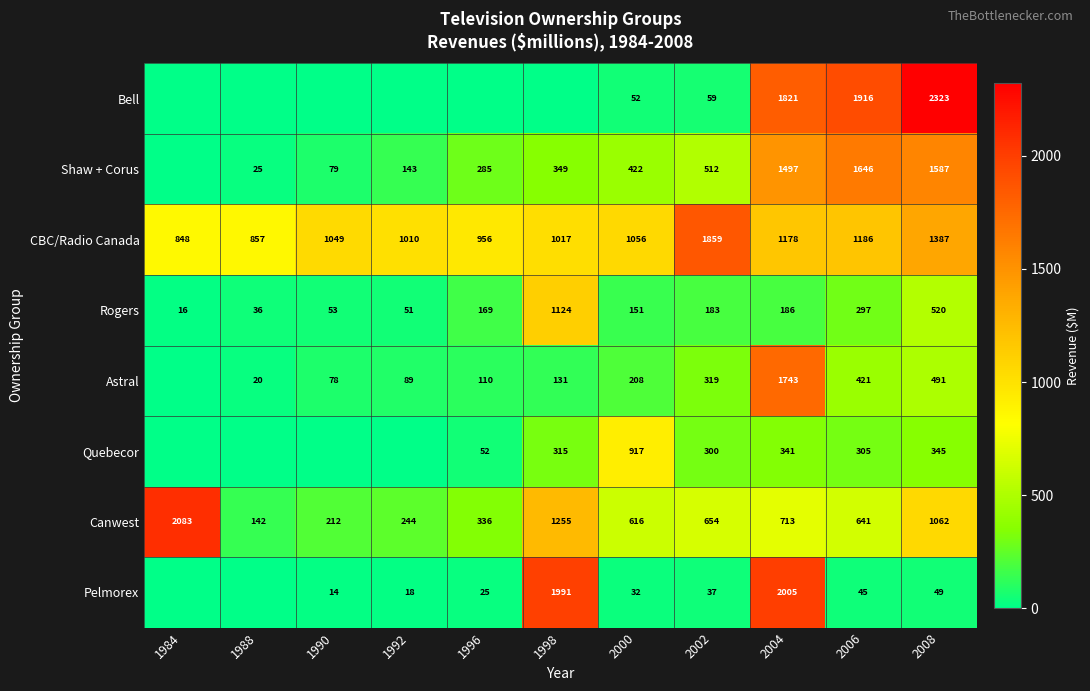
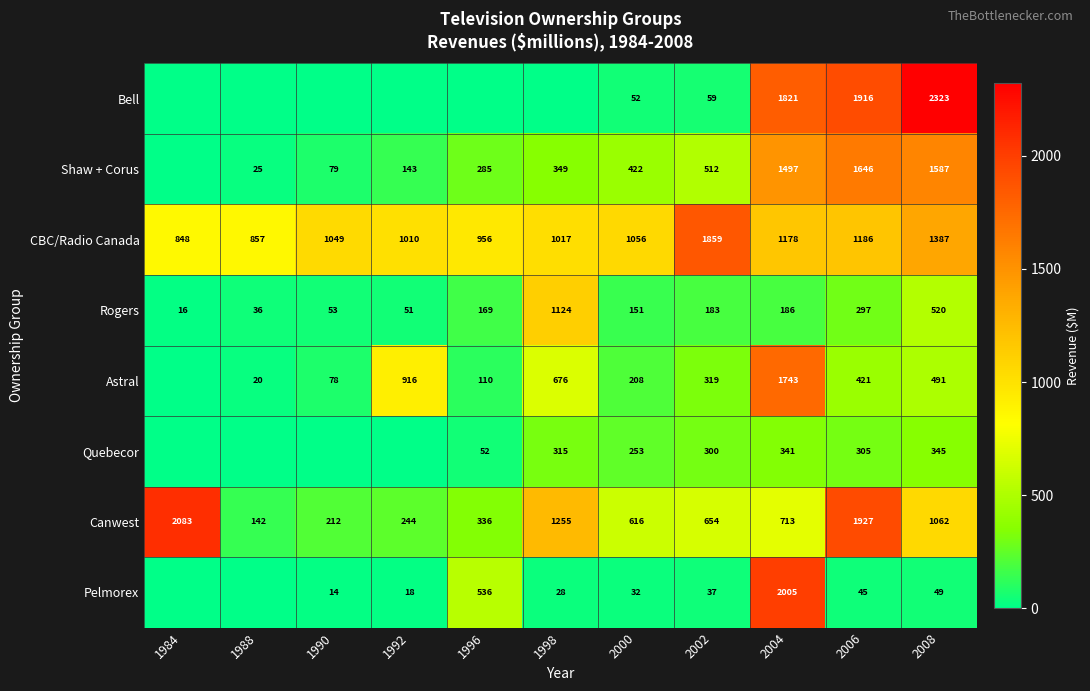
  {
    "Bell": {
      "2000": 52,
      "2002": 59,
      "2004": 1821,
      "2006": 1916,
      "2008": 2323
    },
    "Shaw + Corus": {
      "1988": 25,
      "1990": 79,
      "1992": 143,
      "1996": 285,
      "1998": 349,
      "2000": 422,
      "2002": 512,
      "2004": 1497,
      "2006": 1646,
      "2008": 1587
    },
    "CBC/Radio Canada": {
      "1984": 848,
      "1988": 857,
      "1990": 1049,
      "1992": 1010,
      "1996": 956,
      "1998": 1017,
      "2000": 1056,
      "2002": 1859,
      "2004": 1178,
      "2006": 1186,
      "2008": 1387
    },
    "Rogers": {
      "1984": 16,
      "1988": 36,
      "1990": 53,
      "1992": 51,
      "1996": 169,
      "1998": 1124,
      "2000": 151,
      "2002": 183,
      "2004": 186,
      "2006": 297,
      "2008": 520
    },
    "Astral": {
      "1988": 20,
      "1990": 78,
-     "1992": 89,
+     "1992": 916,
      "1996": 110,
-     "1998": 131,
+     "1998": 676,
      "2000": 208,
      "2002": 319,
      "2004": 1743,
      "2006": 421,
      "2008": 491
    },
    "Quebecor": {
      "1996": 52,
      "1998": 315,
-     "2000": 917,
+     "2000": 253,
      "2002": 300,
      "2004": 341,
      "2006": 305,
      "2008": 345
    },
    "Canwest": {
      "1984": 2083,
      "1988": 142,
      "1990": 212,
      "1992": 244,
      "1996": 336,
      "1998": 1255,
      "2000": 616,
      "2002": 654,
      "2004": 713,
-     "2006": 641,
+     "2006": 1927,
      "2008": 1062
    },
    "Pelmorex": {
      "1990": 14,
      "1992": 18,
-     "1996": 25,
-     "1998": 1991,
+     "1996": 536,
+     "1998": 28,
      "2000": 32,
      "2002": 37,
      "2004": 2005,
      "2006": 45,
      "2008": 49
    }
  }
